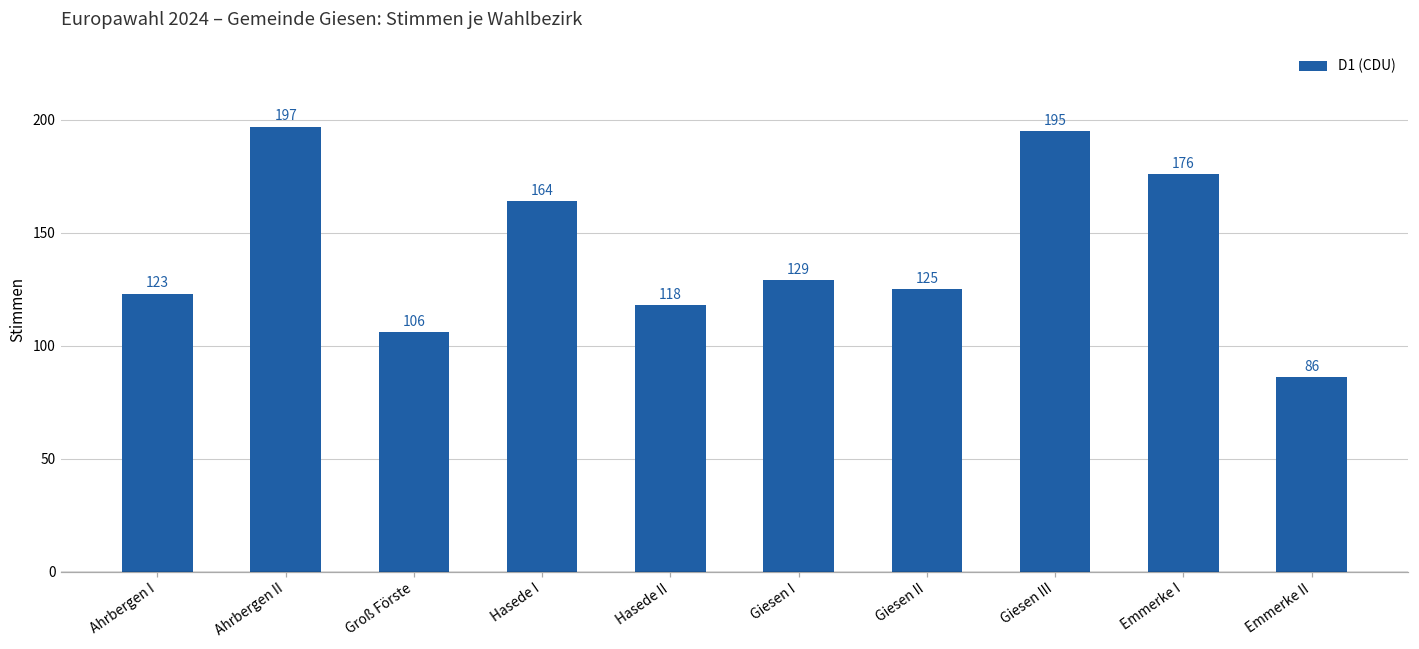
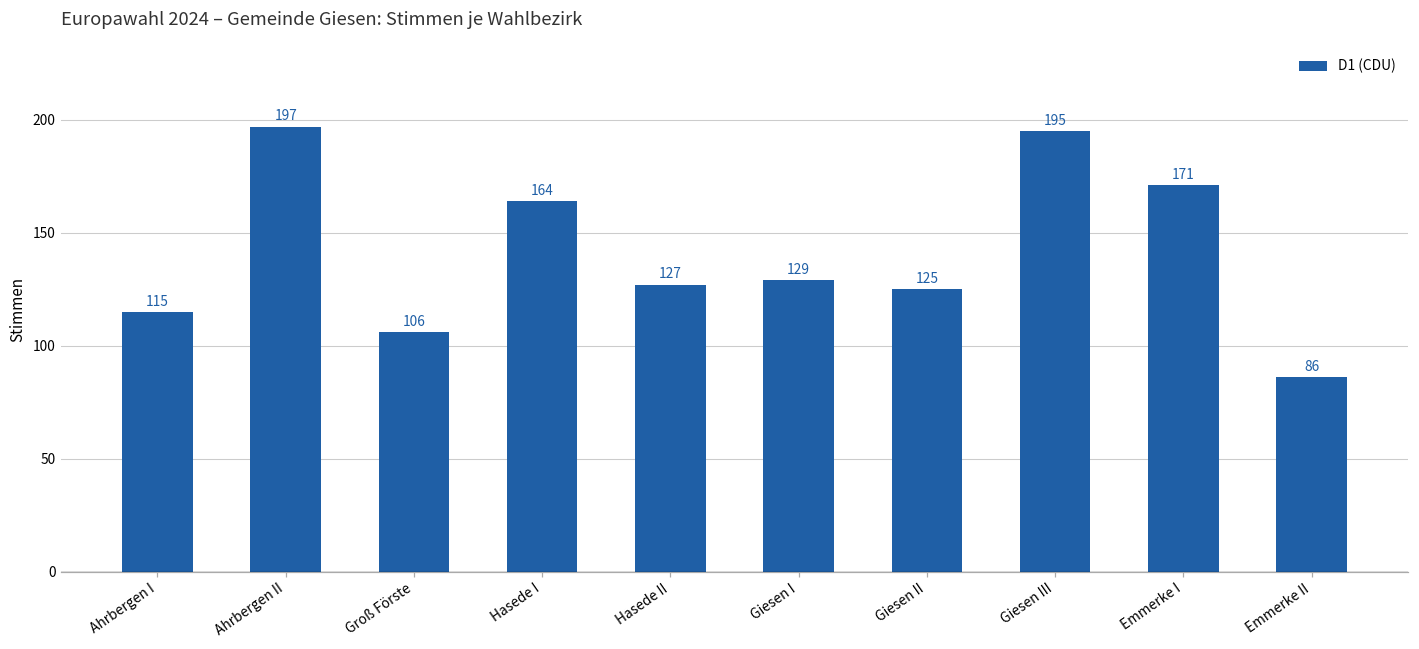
  {
-   "Ahrbergen I": 123,
+   "Ahrbergen I": 115,
    "Ahrbergen II": 197,
    "Groß Förste": 106,
    "Hasede I": 164,
-   "Hasede II": 118,
+   "Hasede II": 127,
    "Giesen I": 129,
    "Giesen II": 125,
    "Giesen III": 195,
-   "Emmerke I": 176,
+   "Emmerke I": 171,
    "Emmerke II": 86
  }
